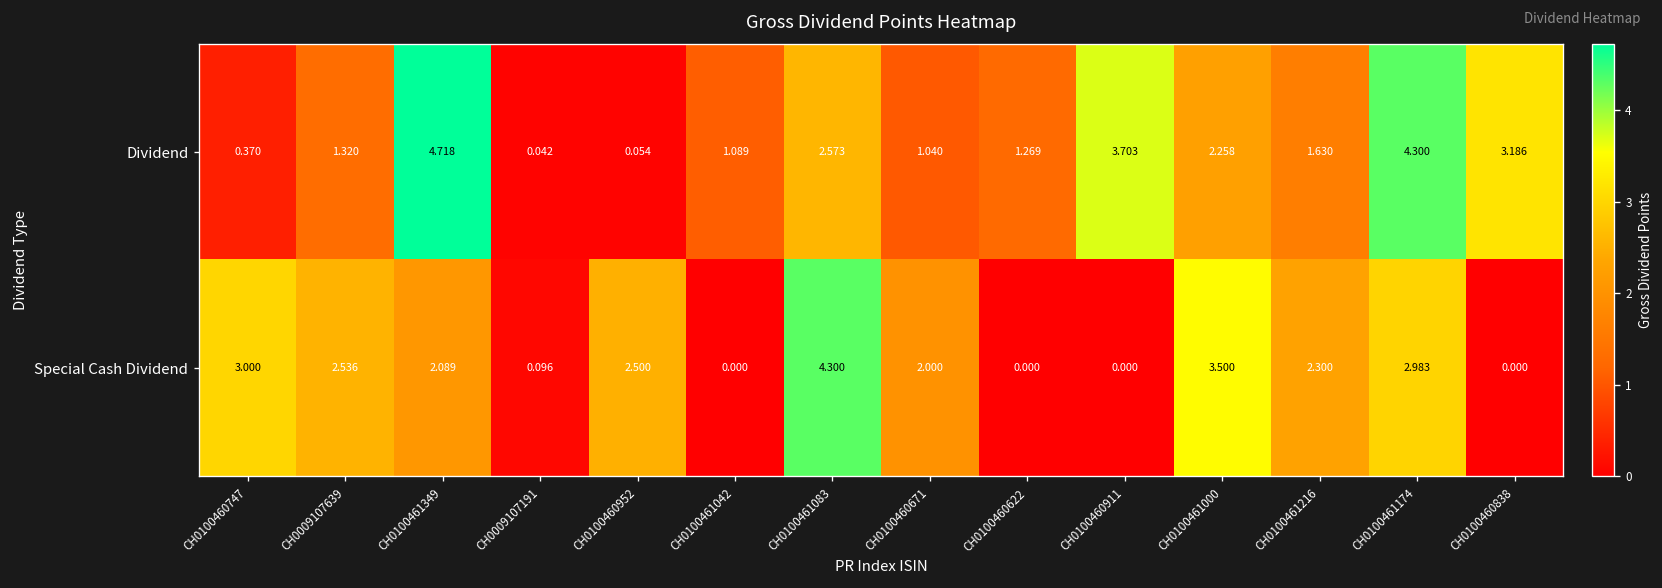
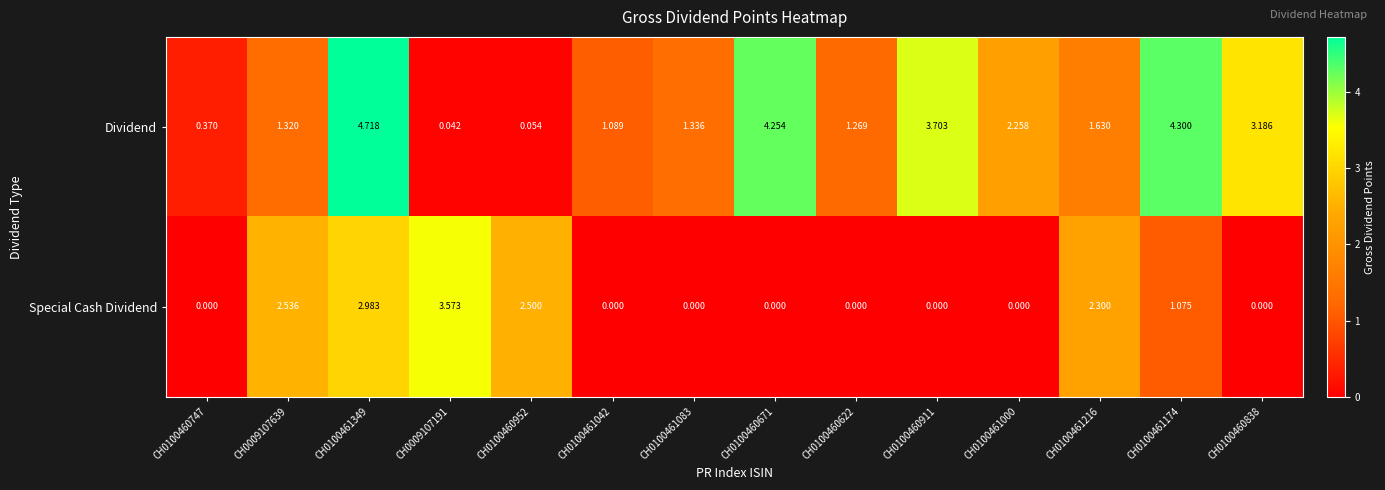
  {
    "Dividend": {
      "CH0100460747": 0.370,
      "CH0009107639": 1.320,
      "CH0100461349": 4.718,
      "CH0009107191": 0.042,
      "CH0100460952": 0.054,
      "CH0100461042": 1.089,
-     "CH0100461083": 2.573,
-     "CH0100460671": 1.040,
+     "CH0100461083": 1.336,
+     "CH0100460671": 4.254,
      "CH0100460622": 1.269,
      "CH0100460911": 3.703,
      "CH0100461000": 2.258,
      "CH0100461216": 1.630,
      "CH0100461174": 4.300,
      "CH0100460838": 3.186
    },
    "Special Cash Dividend": {
-     "CH0100460747": 3.000,
+     "CH0100460747": 0.000,
      "CH0009107639": 2.536,
-     "CH0100461349": 2.089,
-     "CH0009107191": 0.096,
+     "CH0100461349": 2.983,
+     "CH0009107191": 3.573,
      "CH0100460952": 2.500,
      "CH0100461042": 0.000,
-     "CH0100461083": 4.300,
-     "CH0100460671": 2.000,
+     "CH0100461083": 0.000,
+     "CH0100460671": 0.000,
      "CH0100460622": 0.000,
      "CH0100460911": 0.000,
-     "CH0100461000": 3.500,
+     "CH0100461000": 0.000,
      "CH0100461216": 2.300,
-     "CH0100461174": 2.983,
+     "CH0100461174": 1.075,
      "CH0100460838": 0.000
    }
  }
